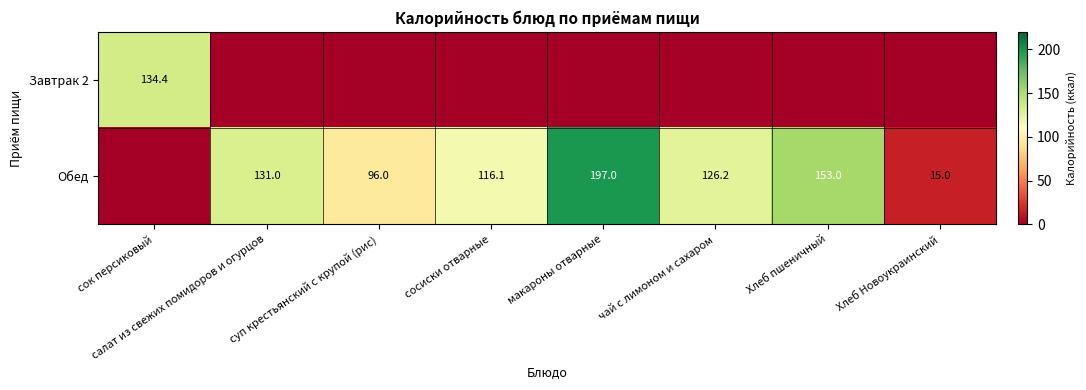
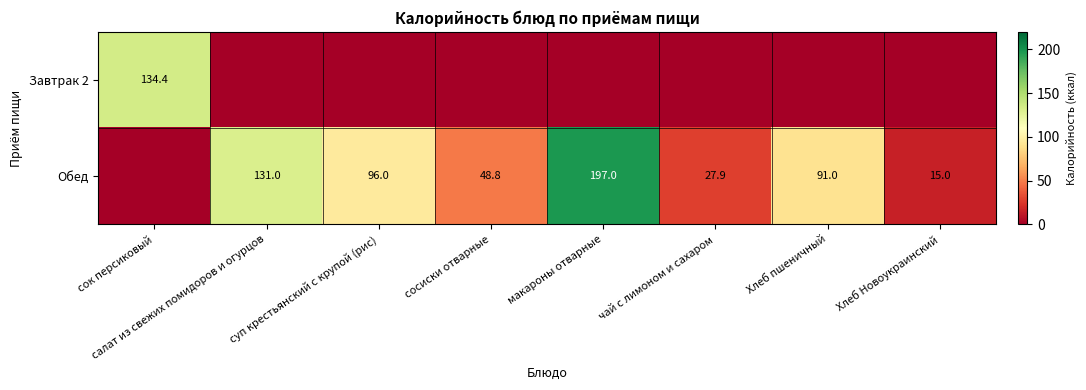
  {
    "Завтрак 2": {
      "сок персиковый": 134.4
    },
    "Обед": {
      "салат из свежих помидоров и огурцов": 131.0,
      "суп крестьянский с крупой (рис)": 96.0,
-     "сосиски отварные": 116.1,
+     "сосиски отварные": 48.8,
      "макароны отварные": 197.0,
-     "чай с лимоном и сахаром": 126.2,
-     "Хлеб пшеничный": 153.0,
+     "чай с лимоном и сахаром": 27.9,
+     "Хлеб пшеничный": 91.0,
      "Хлеб Новоукраинский": 15.0
    }
  }
